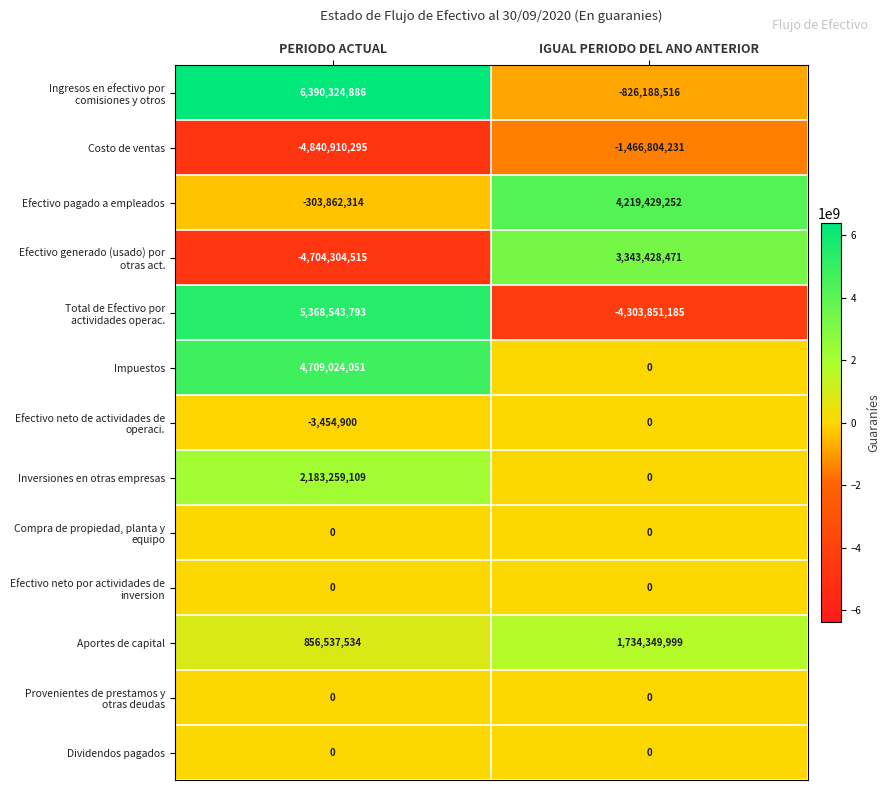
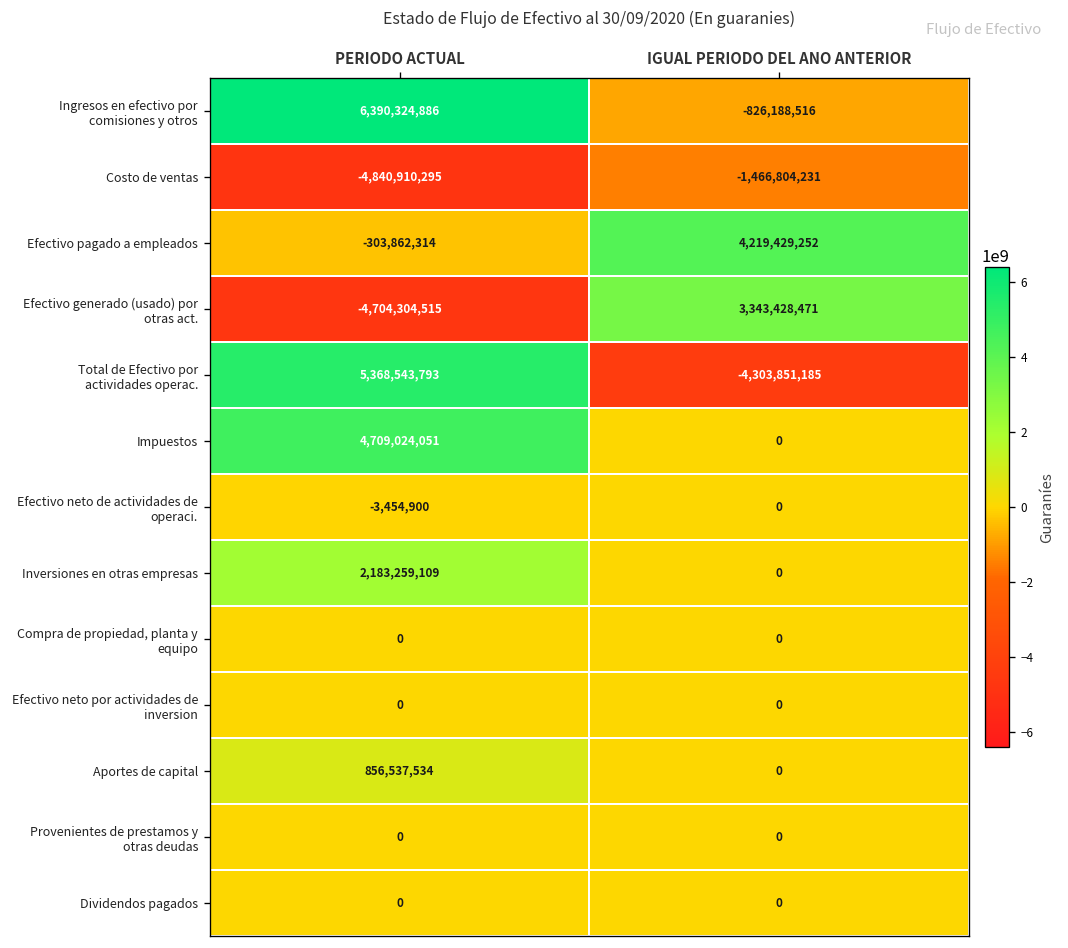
  {
    "Ingresos en efectivo por comisiones y otros": {
      "PERIODO ACTUAL": "6,390,324,886",
      "IGUAL PERIODO DEL ANO ANTERIOR": "-826,188,516"
    },
    "Costo de ventas": {
      "PERIODO ACTUAL": "-4,840,910,295",
      "IGUAL PERIODO DEL ANO ANTERIOR": "-1,466,804,231"
    },
    "Efectivo pagado a empleados": {
      "PERIODO ACTUAL": "-303,862,314",
      "IGUAL PERIODO DEL ANO ANTERIOR": "4,219,429,252"
    },
    "Efectivo generado (usado) por otras act.": {
      "PERIODO ACTUAL": "-4,704,304,515",
      "IGUAL PERIODO DEL ANO ANTERIOR": "3,343,428,471"
    },
    "Total de Efectivo por actividades operac.": {
      "PERIODO ACTUAL": "5,368,543,793",
      "IGUAL PERIODO DEL ANO ANTERIOR": "-4,303,851,185"
    },
    "Impuestos": {
      "PERIODO ACTUAL": "4,709,024,051",
      "IGUAL PERIODO DEL ANO ANTERIOR": "0"
    },
    "Efectivo neto de actividades de operaci.": {
      "PERIODO ACTUAL": "-3,454,900",
      "IGUAL PERIODO DEL ANO ANTERIOR": "0"
    },
    "Inversiones en otras empresas": {
      "PERIODO ACTUAL": "2,183,259,109",
      "IGUAL PERIODO DEL ANO ANTERIOR": "0"
    },
    "Compra de propiedad, planta y equipo": {
      "PERIODO ACTUAL": "0",
      "IGUAL PERIODO DEL ANO ANTERIOR": "0"
    },
    "Efectivo neto por actividades de inversion": {
      "PERIODO ACTUAL": "0",
      "IGUAL PERIODO DEL ANO ANTERIOR": "0"
    },
    "Aportes de capital": {
      "PERIODO ACTUAL": "856,537,534",
-     "IGUAL PERIODO DEL ANO ANTERIOR": "1,734,349,999"
+     "IGUAL PERIODO DEL ANO ANTERIOR": "0"
    },
    "Provenientes de prestamos y otras deudas": {
      "PERIODO ACTUAL": "0",
      "IGUAL PERIODO DEL ANO ANTERIOR": "0"
    },
    "Dividendos pagados": {
      "PERIODO ACTUAL": "0",
      "IGUAL PERIODO DEL ANO ANTERIOR": "0"
    }
  }
